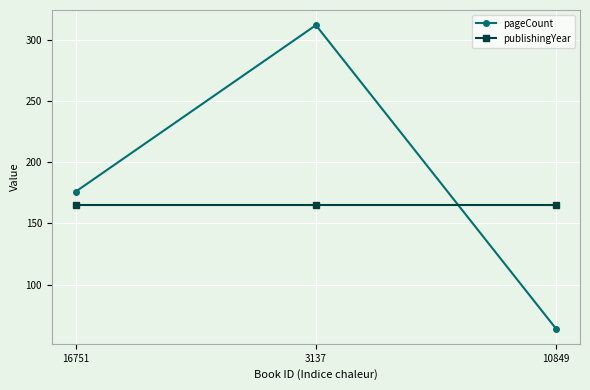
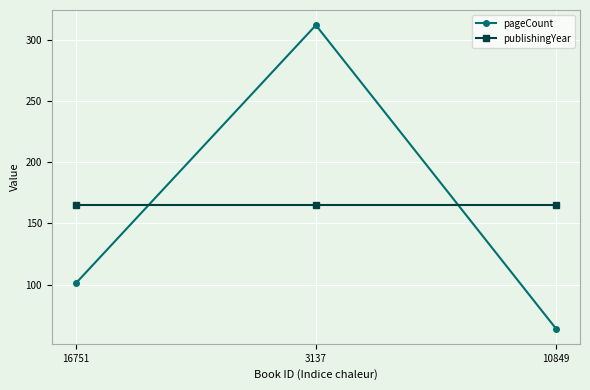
  {
    "pageCount": {
-     "16751": 176,
+     "16751": 101,
      "3137": 312,
      "10849": 64
    },
    "publishingYear": {
      "16751": 165,
      "3137": 165,
      "10849": 165
    }
  }
